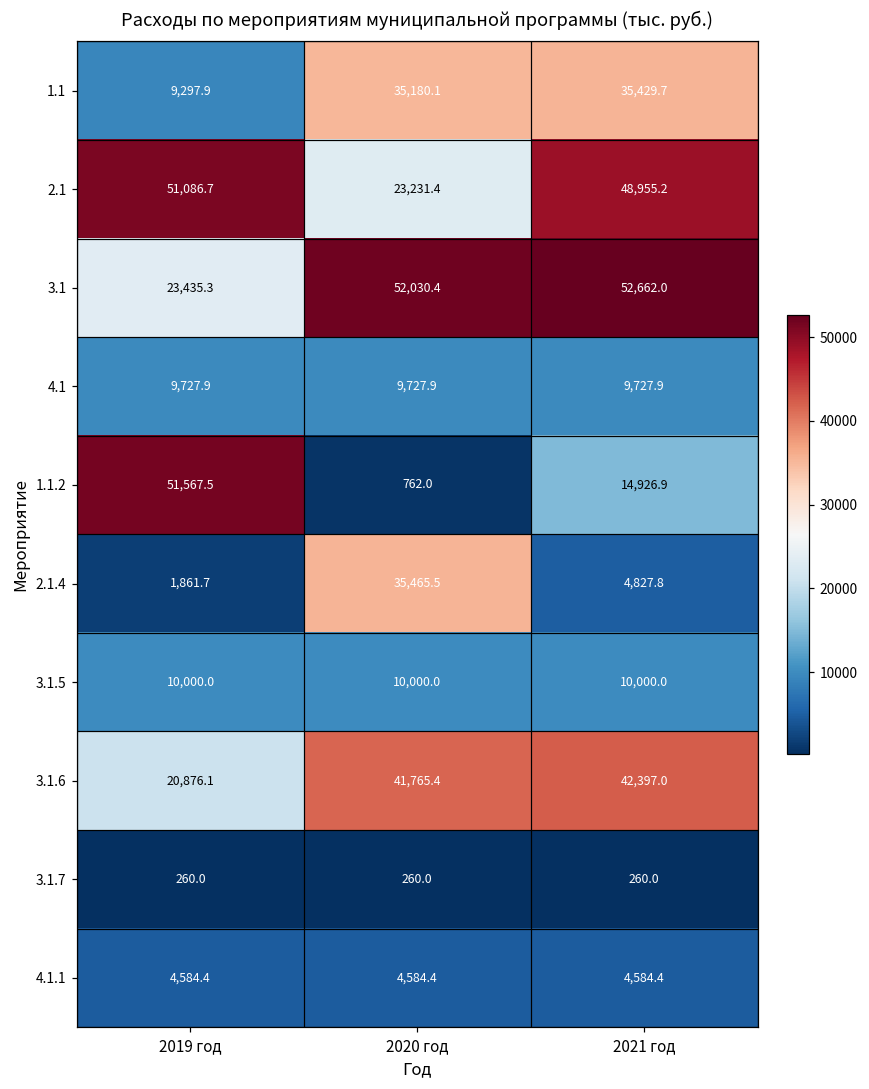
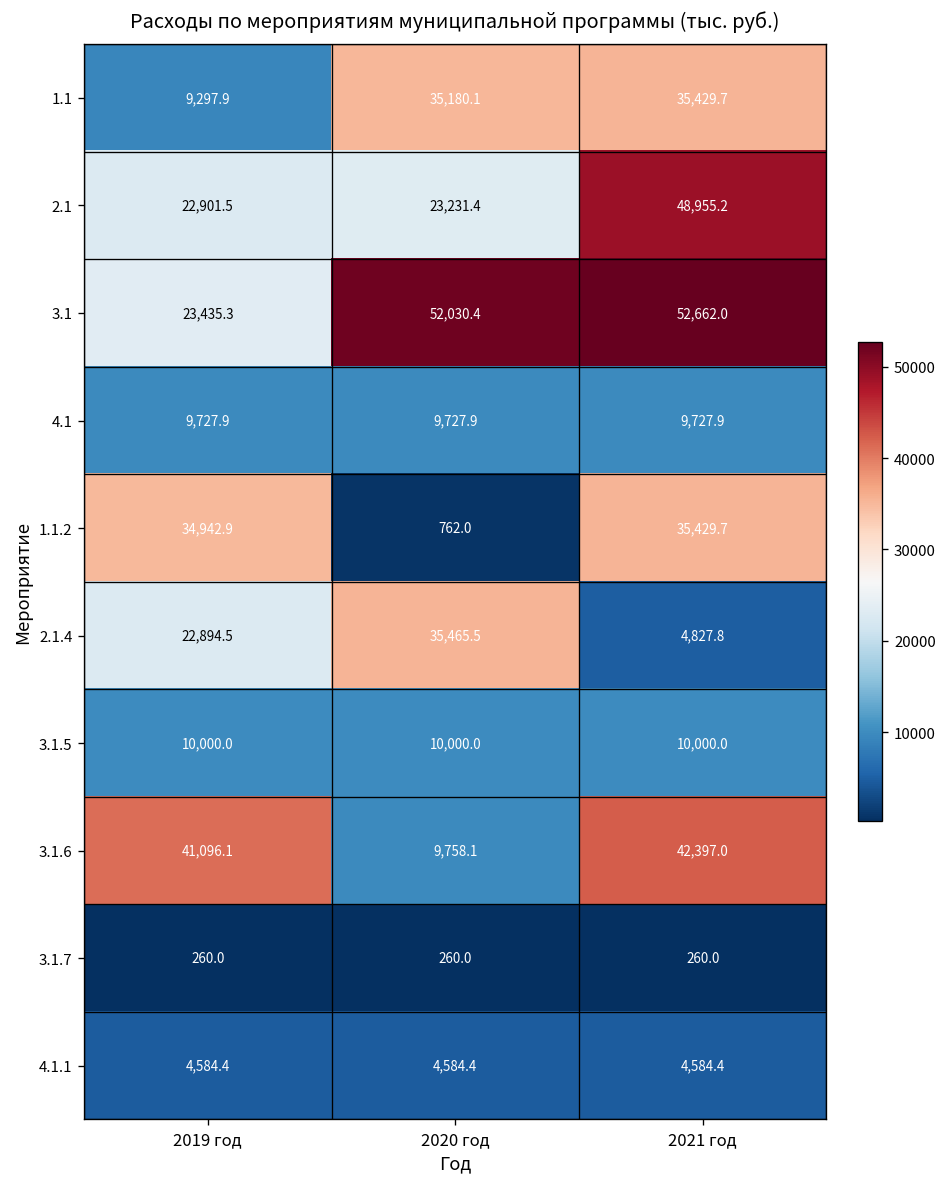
  {
    "1.1": {
      "2019 год": "9,297.9",
      "2020 год": "35,180.1",
      "2021 год": "35,429.7"
    },
    "2.1": {
-     "2019 год": "51,086.7",
+     "2019 год": "22,901.5",
      "2020 год": "23,231.4",
      "2021 год": "48,955.2"
    },
    "3.1": {
      "2019 год": "23,435.3",
      "2020 год": "52,030.4",
      "2021 год": "52,662.0"
    },
    "4.1": {
      "2019 год": "9,727.9",
      "2020 год": "9,727.9",
      "2021 год": "9,727.9"
    },
    "1.1.2": {
-     "2019 год": "51,567.5",
+     "2019 год": "34,942.9",
      "2020 год": "762.0",
-     "2021 год": "14,926.9"
+     "2021 год": "35,429.7"
    },
    "2.1.4": {
-     "2019 год": "1,861.7",
+     "2019 год": "22,894.5",
      "2020 год": "35,465.5",
      "2021 год": "4,827.8"
    },
    "3.1.5": {
      "2019 год": "10,000.0",
      "2020 год": "10,000.0",
      "2021 год": "10,000.0"
    },
    "3.1.6": {
-     "2019 год": "20,876.1",
-     "2020 год": "41,765.4",
+     "2019 год": "41,096.1",
+     "2020 год": "9,758.1",
      "2021 год": "42,397.0"
    },
    "3.1.7": {
      "2019 год": "260.0",
      "2020 год": "260.0",
      "2021 год": "260.0"
    },
    "4.1.1": {
      "2019 год": "4,584.4",
      "2020 год": "4,584.4",
      "2021 год": "4,584.4"
    }
  }
